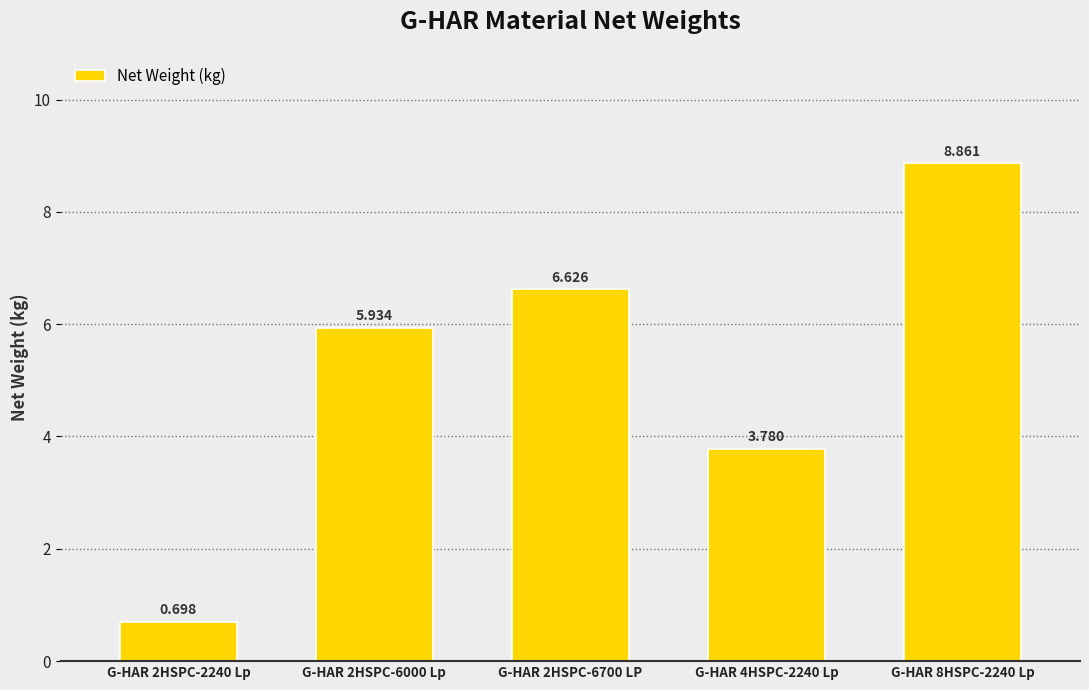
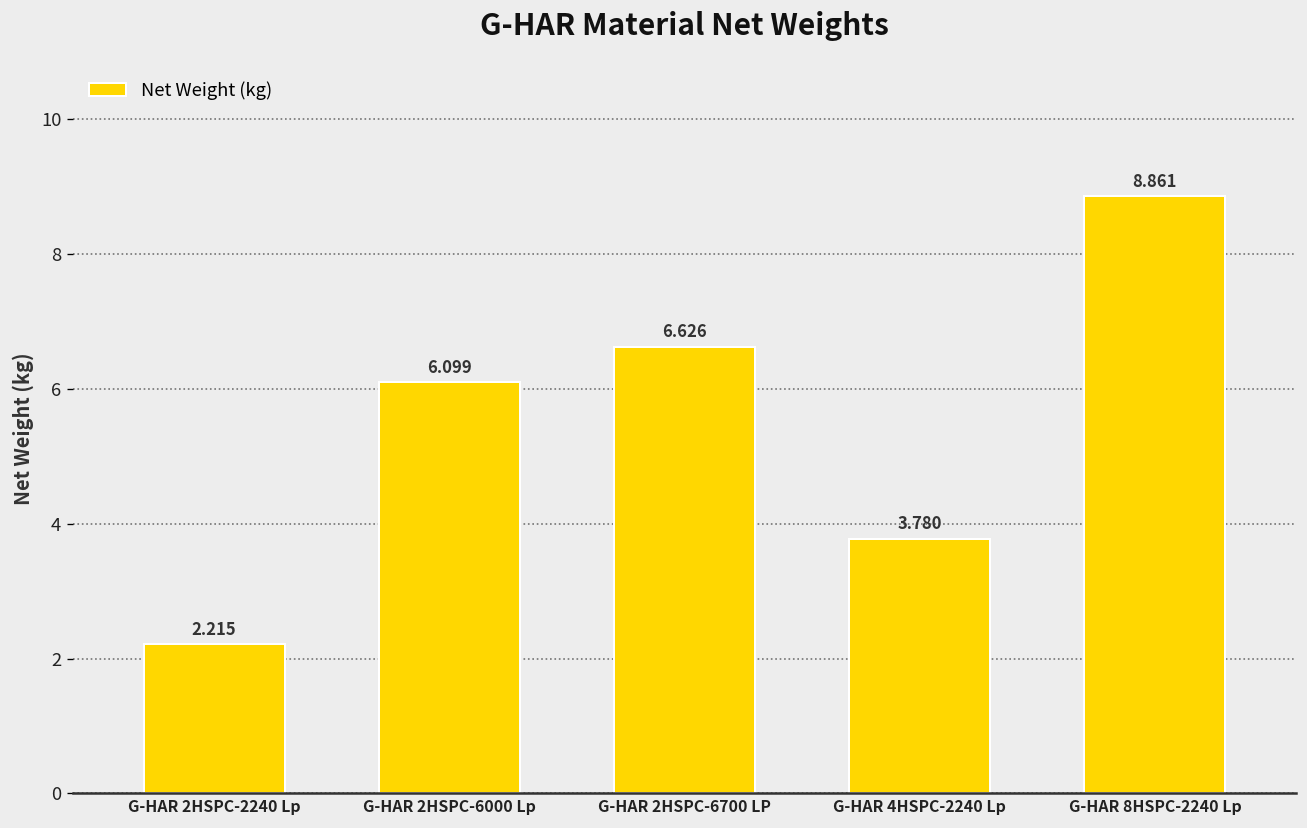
  {
-   "G-HAR 2HSPC-2240 Lp": 0.698,
-   "G-HAR 2HSPC-6000 Lp": 5.934,
+   "G-HAR 2HSPC-2240 Lp": 2.215,
+   "G-HAR 2HSPC-6000 Lp": 6.099,
    "G-HAR 2HSPC-6700 LP": 6.626,
    "G-HAR 4HSPC-2240 Lp": 3.780,
    "G-HAR 8HSPC-2240 Lp": 8.861
  }
